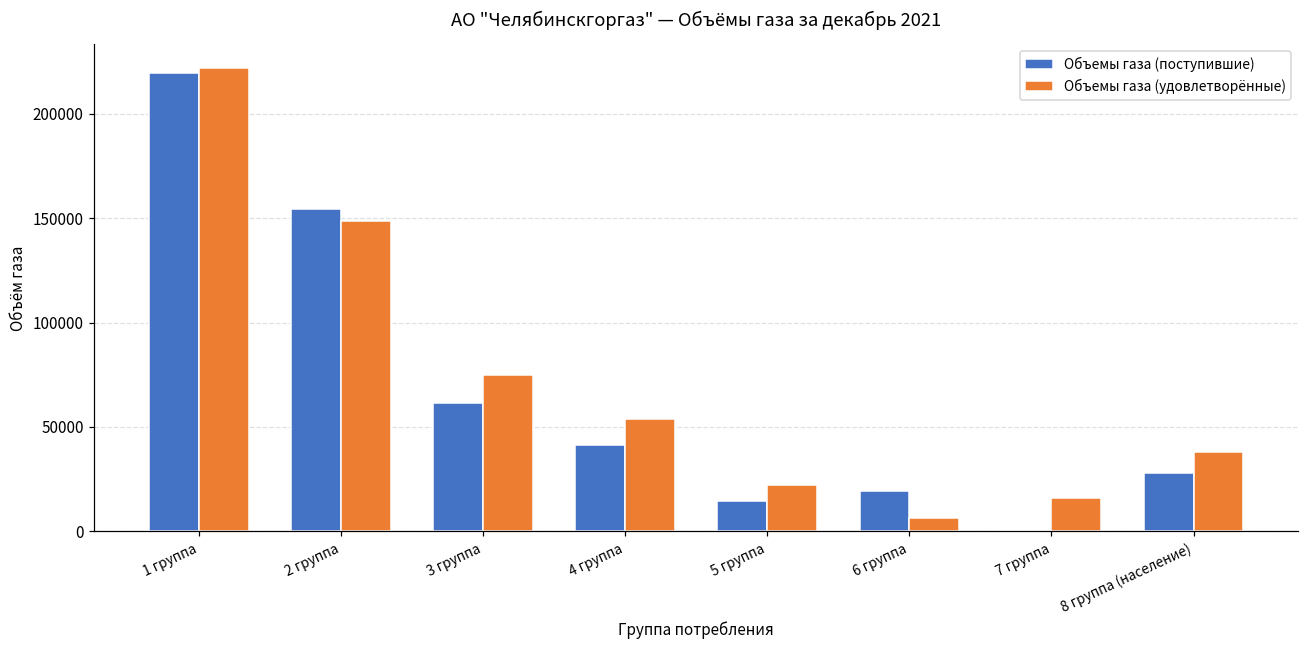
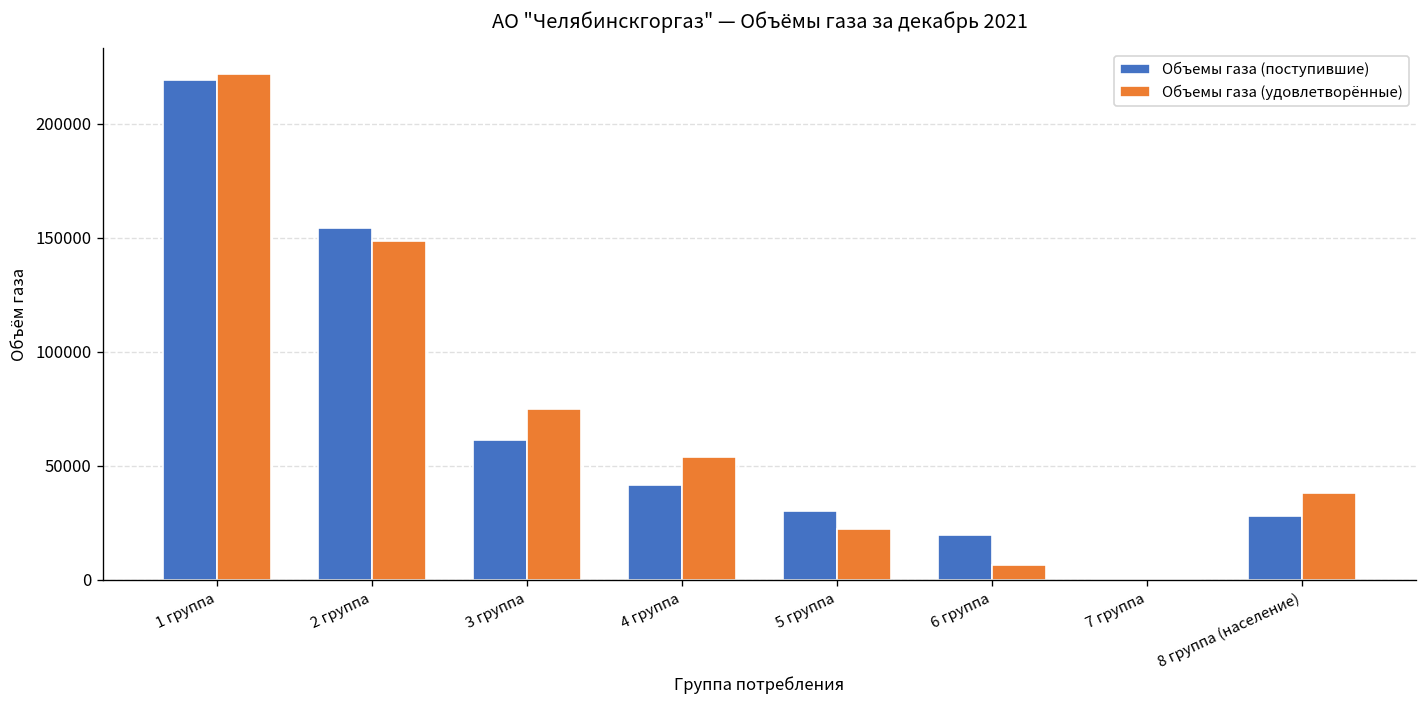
  {
    "Объемы газа (поступившие)": {
      "1 группа": 219000,
      "2 группа": 154000,
      "3 группа": 62000,
      "4 группа": 41000,
-     "5 группа": 15000,
+     "5 группа": 30000,
      "6 группа": 20000,
      "8 группа (население)": 28000
    },
    "Объемы газа (удовлетворённые)": {
      "1 группа": 222000,
      "2 группа": 149000,
      "3 группа": 75000,
      "4 группа": 54000,
      "5 группа": 22000,
      "6 группа": 6000,
-     "7 группа": 16000,
+     "7 группа": 0,
      "8 группа (население)": 38000
    }
  }
